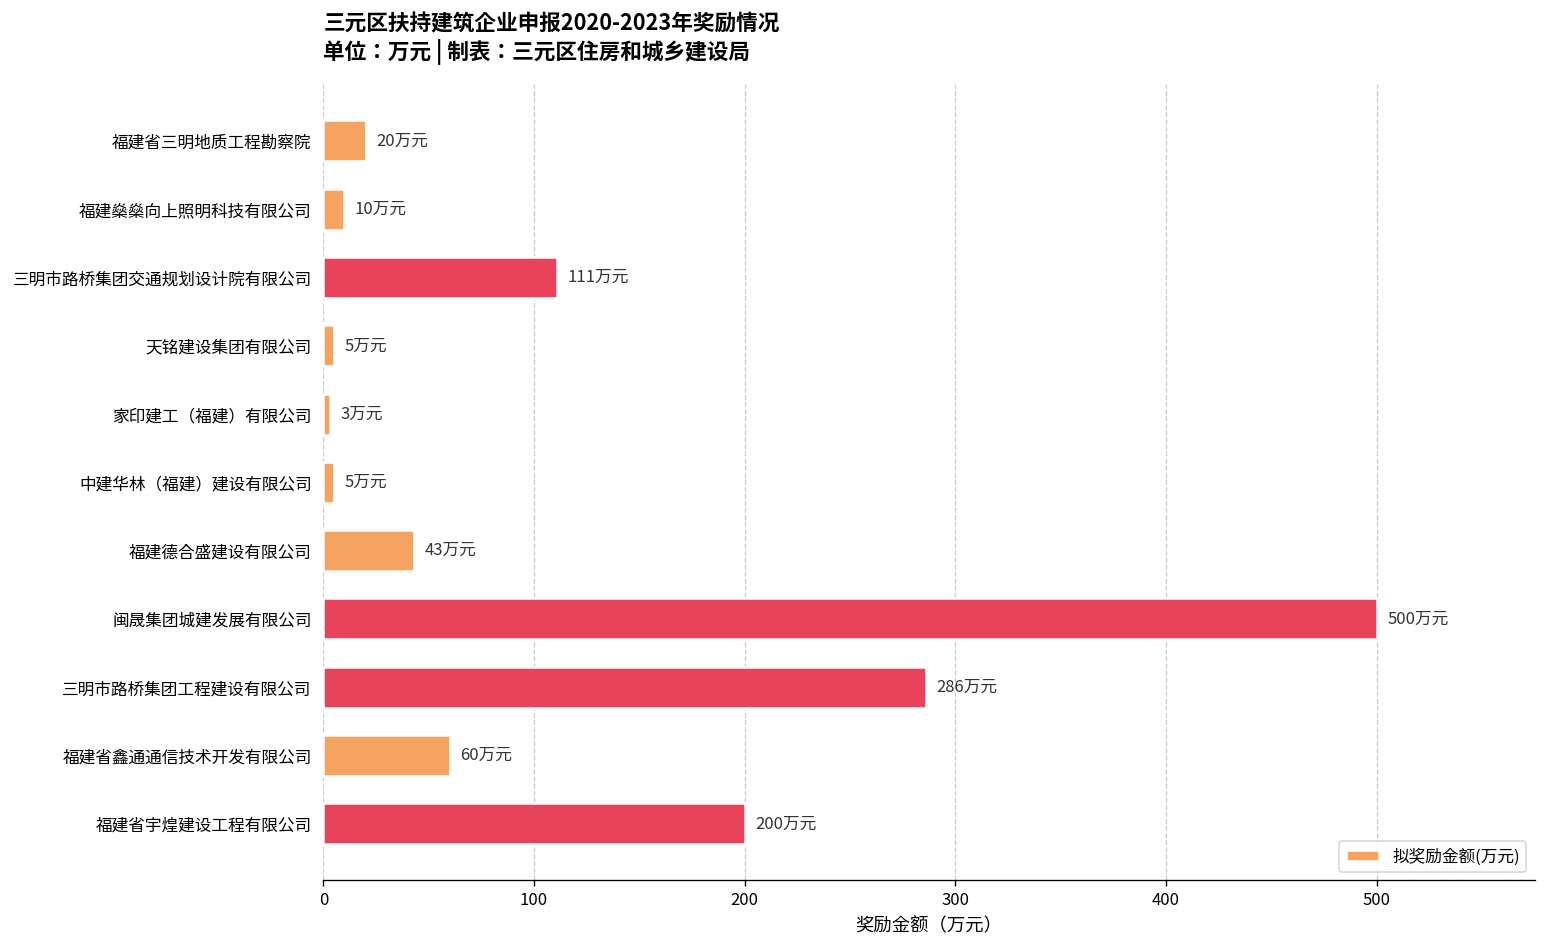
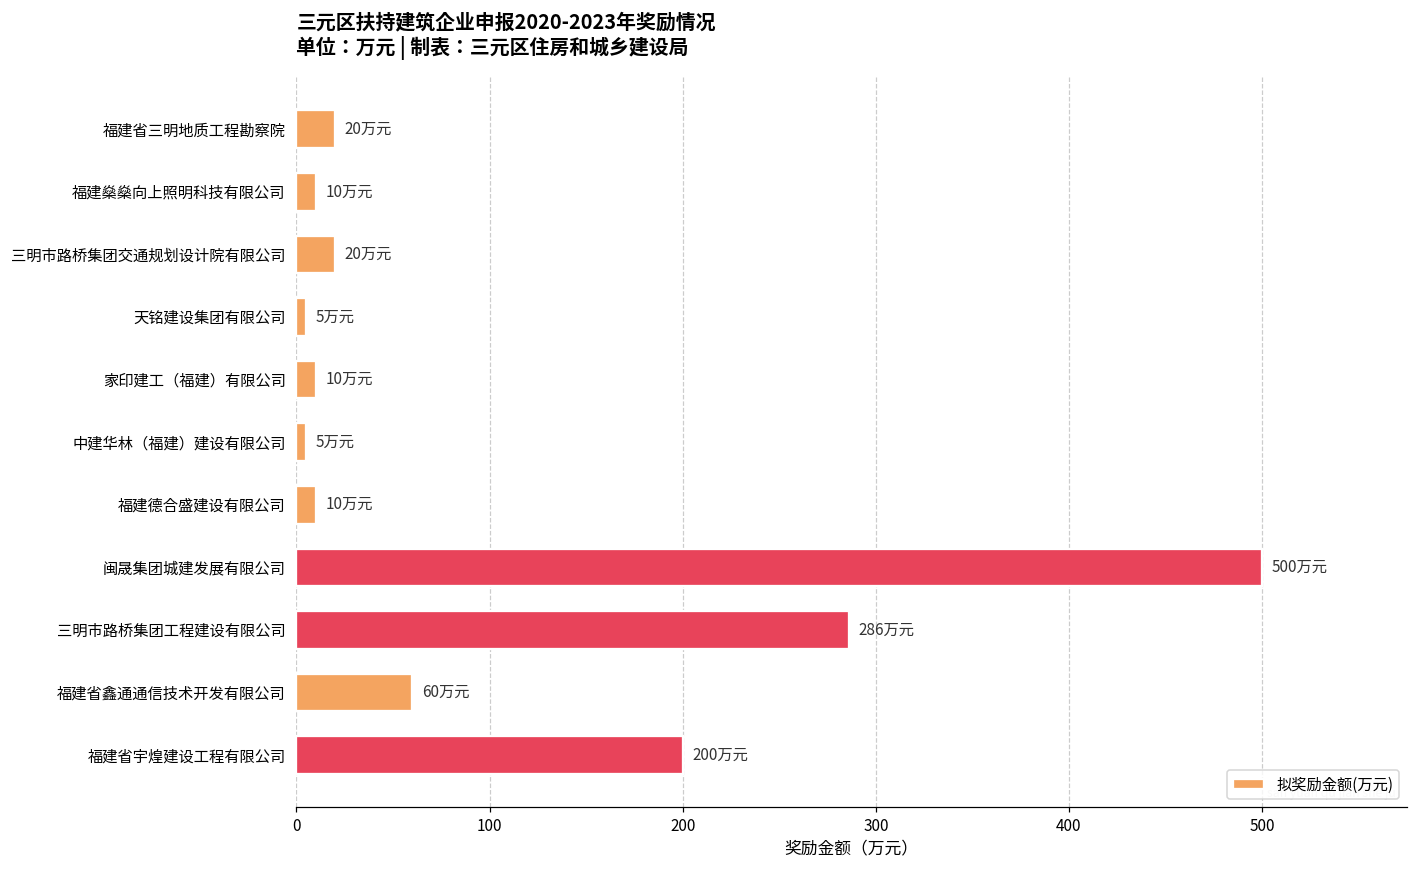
  {
    "福建省三明地质工程勘察院": 20,
    "福建燊燊向上照明科技有限公司": 10,
-   "三明市路桥集团交通规划设计院有限公司": 111,
+   "三明市路桥集团交通规划设计院有限公司": 20,
    "天铭建设集团有限公司": 5,
-   "家印建工（福建）有限公司": 3,
+   "家印建工（福建）有限公司": 10,
    "中建华林（福建）建设有限公司": 5,
-   "福建德合盛建设有限公司": 43,
+   "福建德合盛建设有限公司": 10,
    "闽晟集团城建发展有限公司": 500,
    "三明市路桥集团工程建设有限公司": 286,
    "福建省鑫通通信技术开发有限公司": 60,
    "福建省宇煌建设工程有限公司": 200
  }
